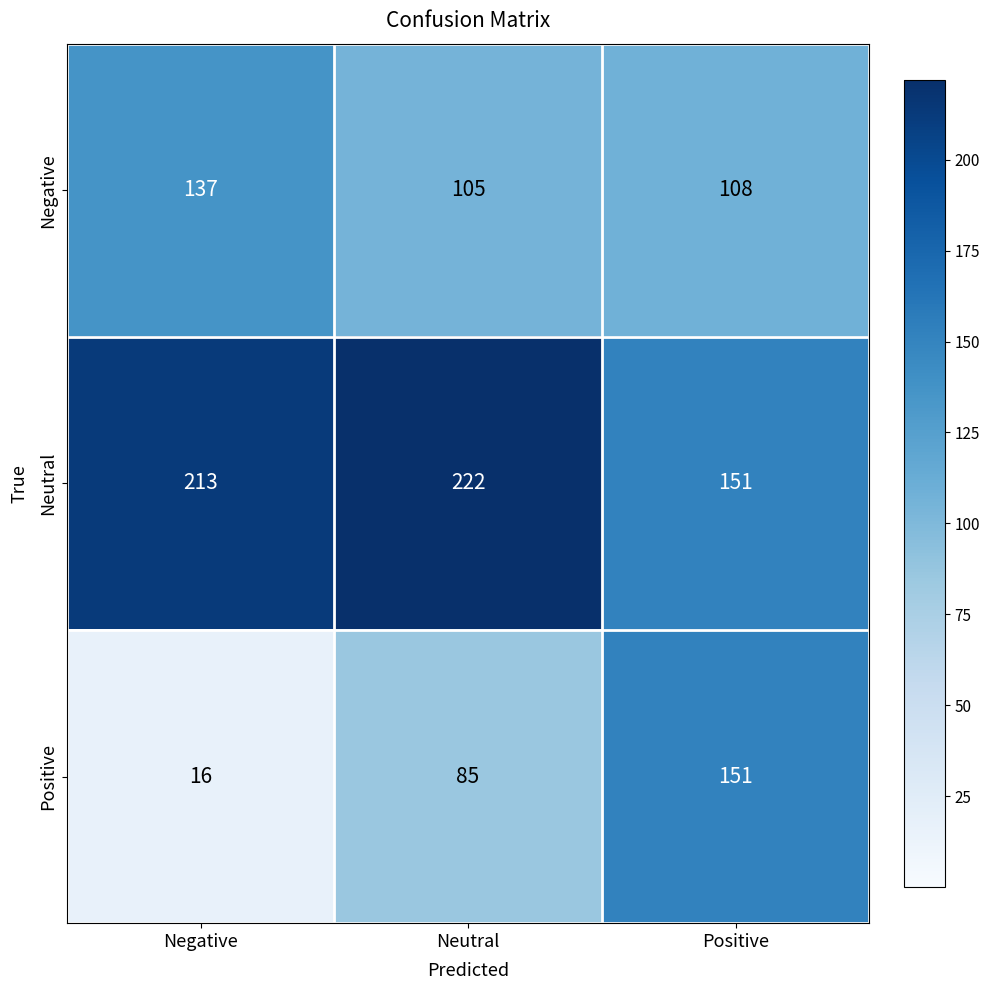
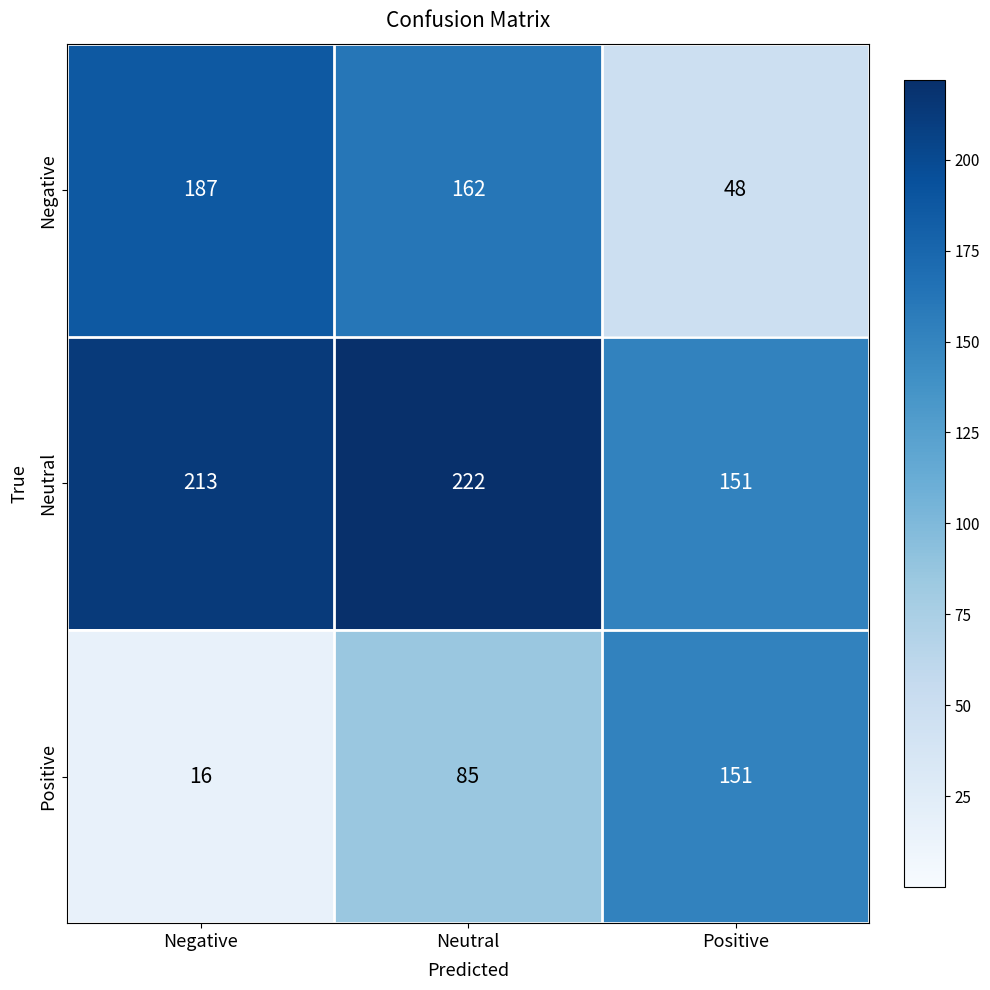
  {
    "Negative": {
-     "Negative": 137,
-     "Neutral": 105,
-     "Positive": 108
+     "Negative": 187,
+     "Neutral": 162,
+     "Positive": 48
    },
    "Neutral": {
      "Negative": 213,
      "Neutral": 222,
      "Positive": 151
    },
    "Positive": {
      "Negative": 16,
      "Neutral": 85,
      "Positive": 151
    }
  }
